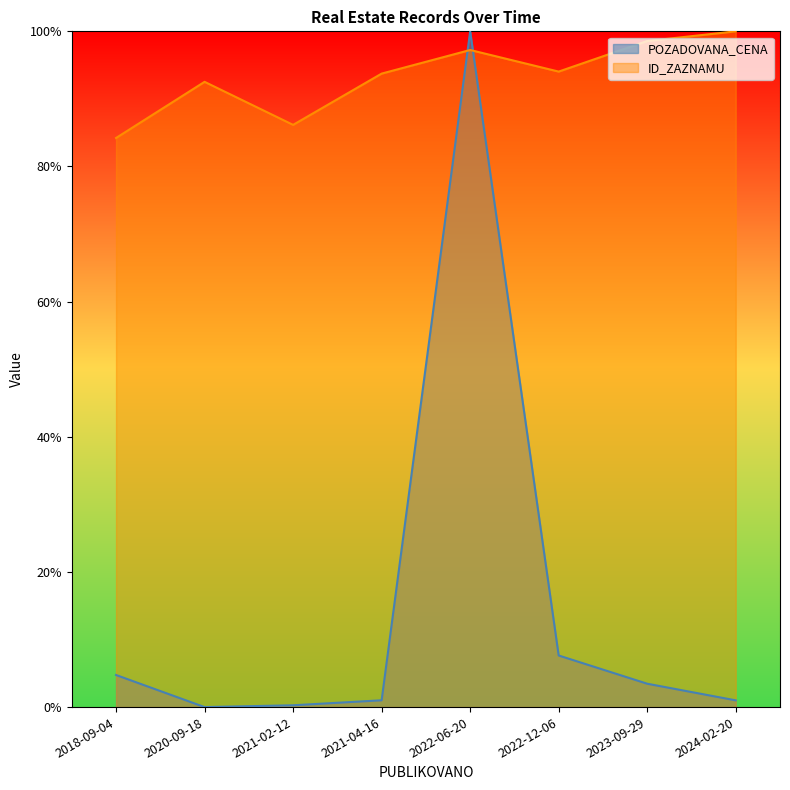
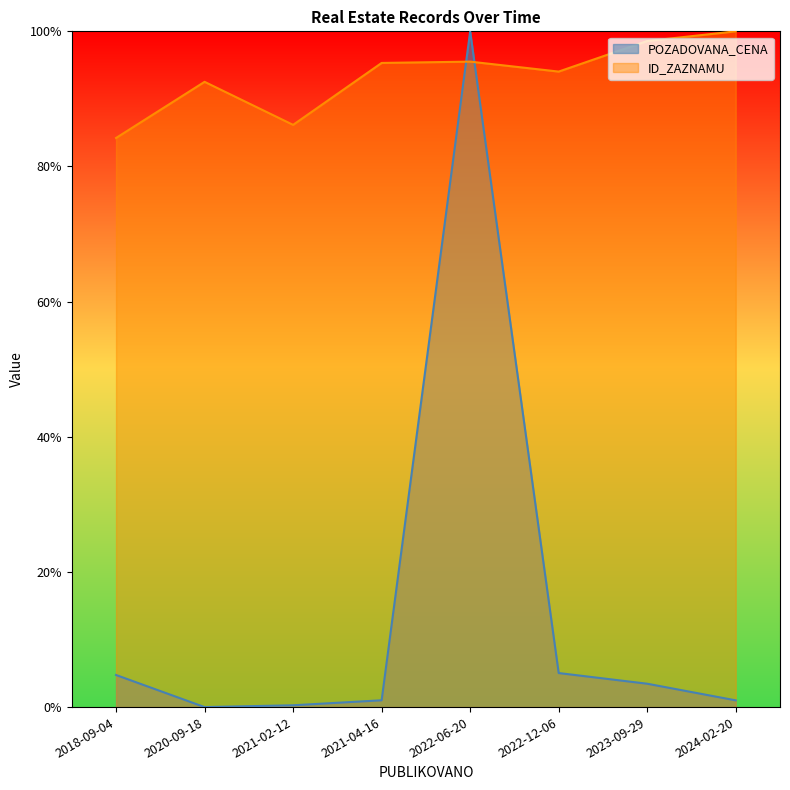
  {
    "POZADOVANA_CENA": {
      "2018-09-04": "5%",
      "2020-09-18": "0%",
      "2021-02-12": "0%",
      "2021-04-16": "1%",
      "2022-06-20": "100%",
-     "2022-12-06": "8%",
+     "2022-12-06": "5%",
      "2023-09-29": "3%",
      "2024-02-20": "1%"
    },
    "ID_ZAZNAMU": {
      "2018-09-04": "84%",
      "2020-09-18": "93%",
      "2021-02-12": "86%",
-     "2021-04-16": "94%",
-     "2022-06-20": "97%",
+     "2021-04-16": "95%",
+     "2022-06-20": "96%",
      "2022-12-06": "94%",
      "2024-02-20": "100%"
    }
  }
